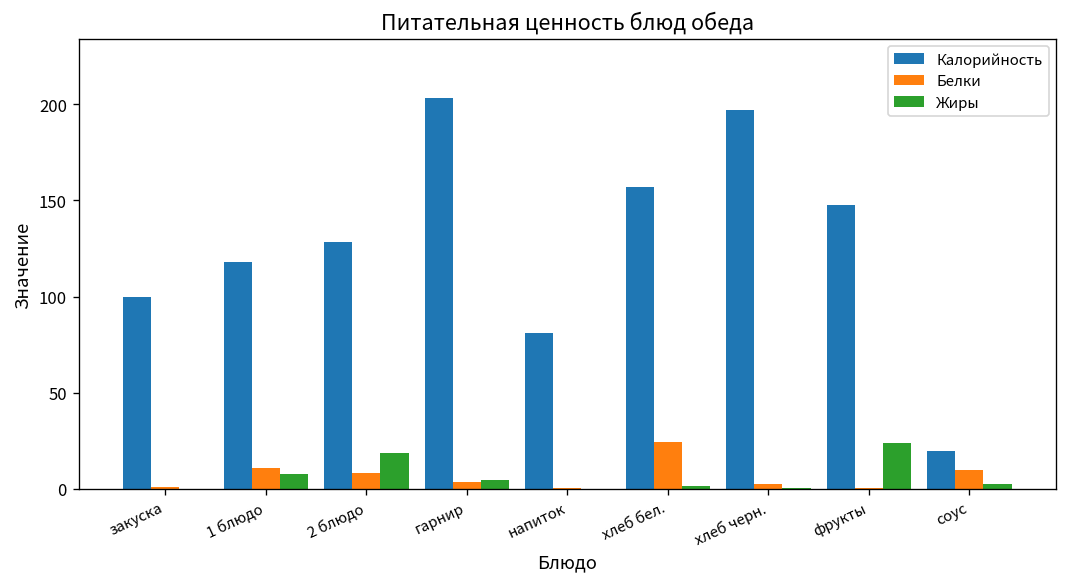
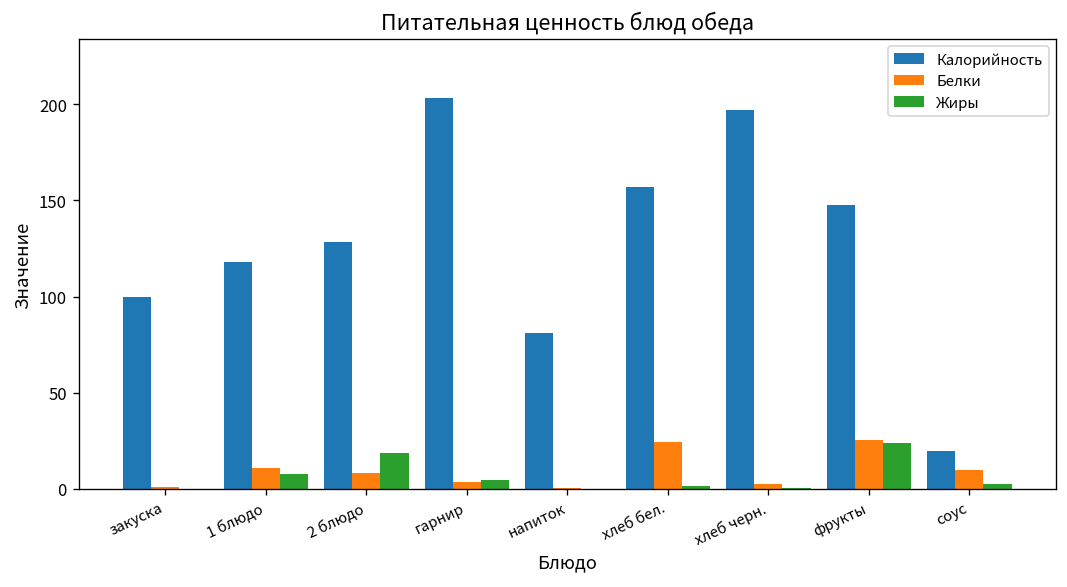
  {
    "Калорийность": {
      "закуска": 100,
      "1 блюдо": 118,
      "2 блюдо": 128,
      "гарнир": 204,
      "напиток": 81,
      "хлеб бел.": 157,
      "хлеб черн.": 197,
      "фрукты": 147,
      "соус": 20
    },
    "Белки": {
      "1 блюдо": 11,
      "2 блюдо": 8,
      "гарнир": 4,
      "хлеб бел.": 24,
      "хлеб черн.": 2,
-     "фрукты": 0,
+     "фрукты": 25,
      "соус": 10
    },
    "Жиры": {
      "1 блюдо": 8,
      "2 блюдо": 19,
      "гарнир": 5,
      "напиток": 0,
      "хлеб бел.": 2,
      "фрукты": 24,
      "соус": 2
    }
  }
